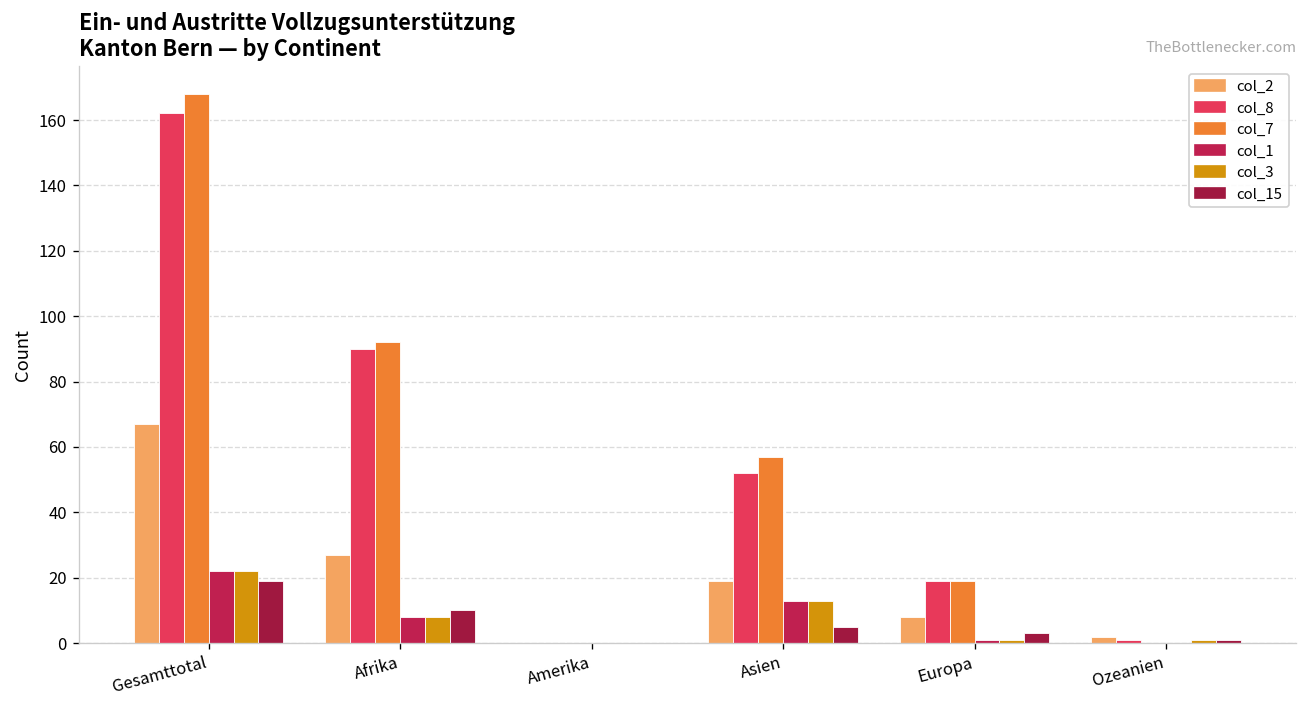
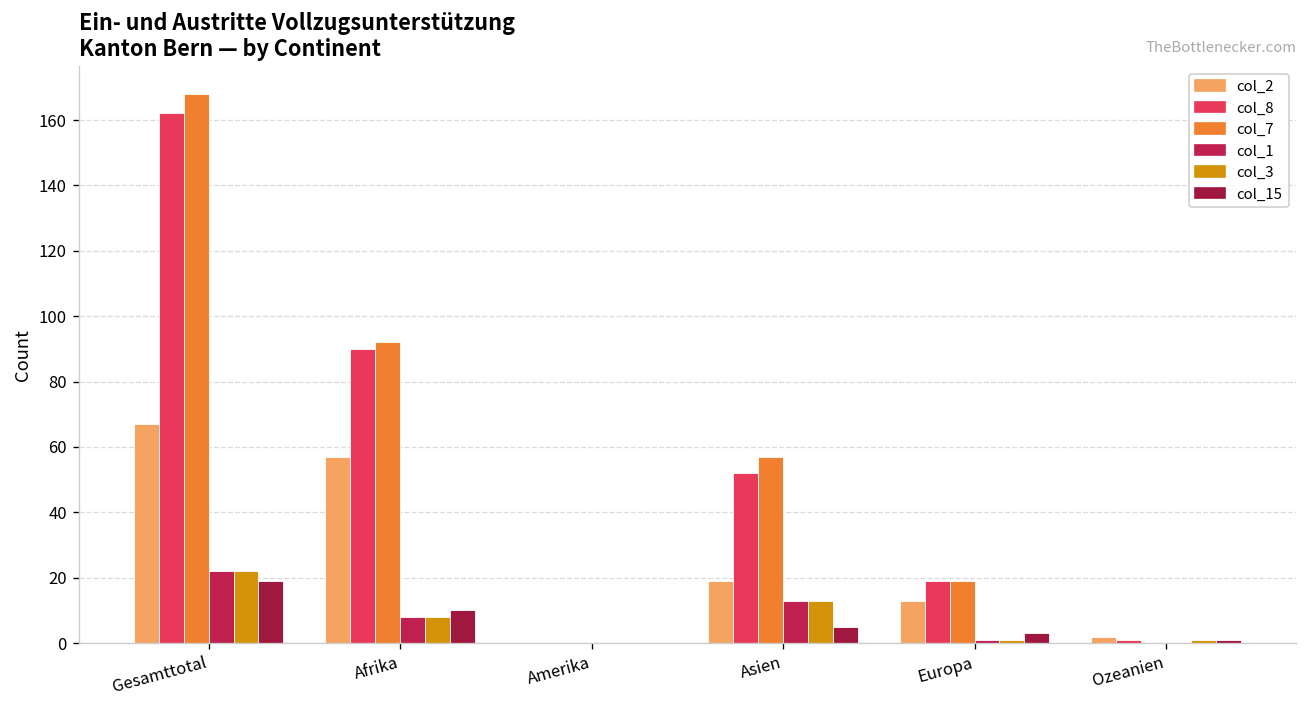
  {
    "col_2": {
      "Gesamttotal": 67,
-     "Afrika": 27,
+     "Afrika": 57,
      "Amerika": 0,
      "Asien": 19,
-     "Europa": 8,
+     "Europa": 13,
      "Ozeanien": 2
    }
  }
